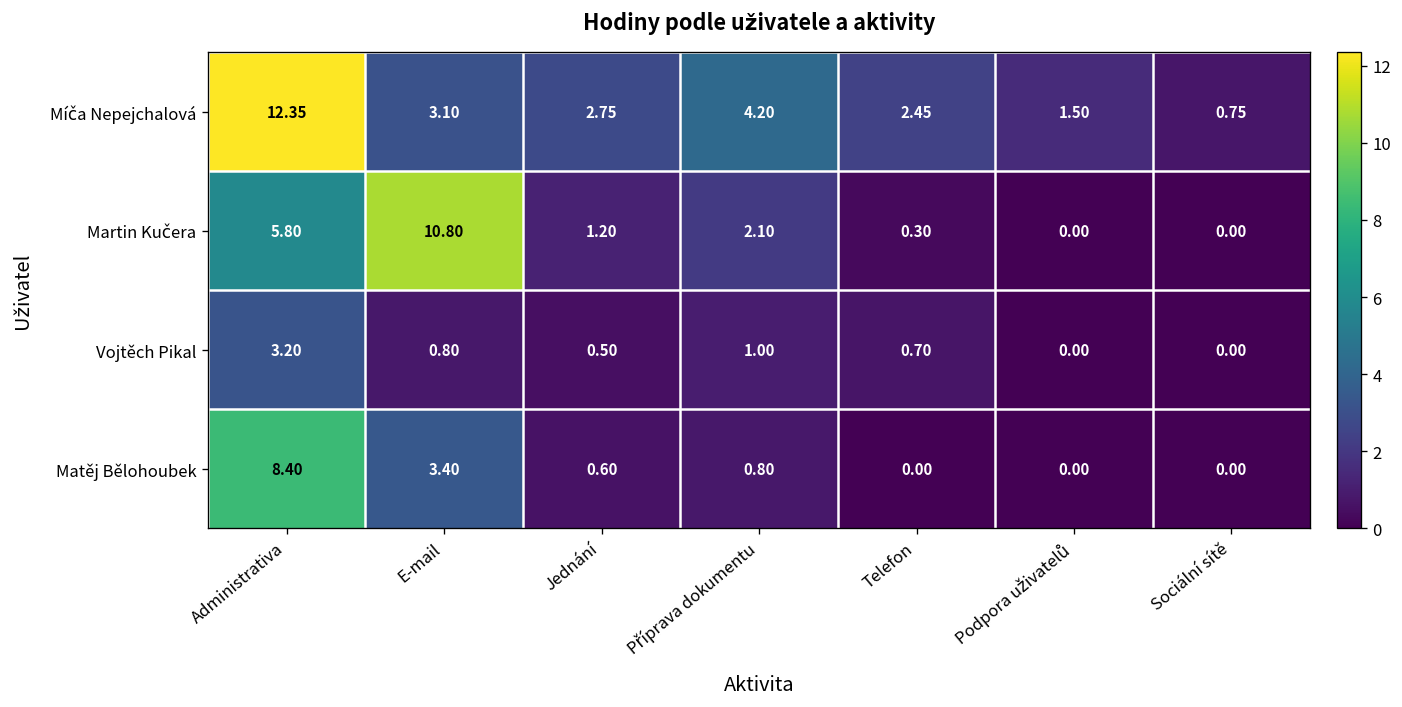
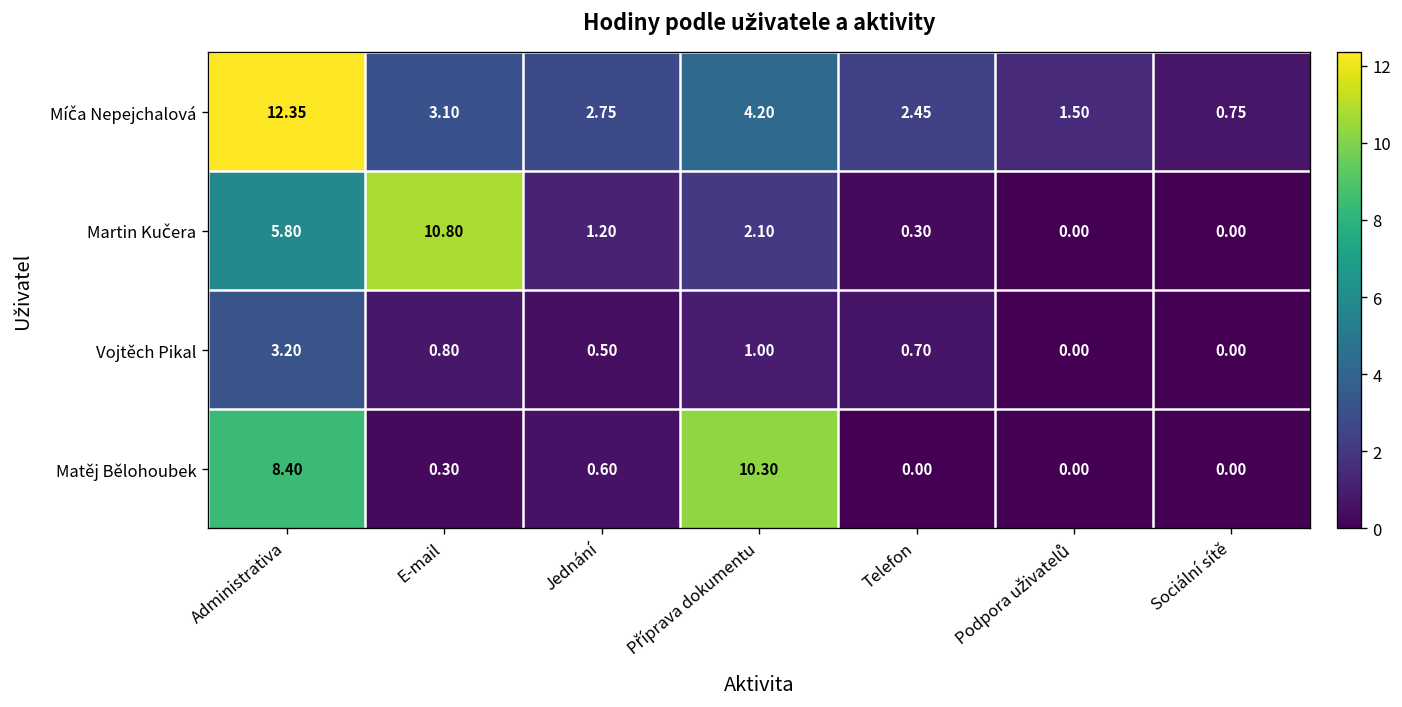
  {
    "Míča Nepejchalová": {
      "Administrativa": 12.35,
      "E-mail": 3.10,
      "Jednání": 2.75,
      "Příprava dokumentu": 4.20,
      "Telefon": 2.45,
      "Podpora uživatelů": 1.50,
      "Sociální sítě": 0.75
    },
    "Martin Kučera": {
      "Administrativa": 5.80,
      "E-mail": 10.80,
      "Jednání": 1.20,
      "Příprava dokumentu": 2.10,
      "Telefon": 0.30,
      "Podpora uživatelů": 0.00,
      "Sociální sítě": 0.00
    },
    "Vojtěch Pikal": {
      "Administrativa": 3.20,
      "E-mail": 0.80,
      "Jednání": 0.50,
      "Příprava dokumentu": 1.00,
      "Telefon": 0.70,
      "Podpora uživatelů": 0.00,
      "Sociální sítě": 0.00
    },
    "Matěj Bělohoubek": {
      "Administrativa": 8.40,
-     "E-mail": 3.40,
+     "E-mail": 0.30,
      "Jednání": 0.60,
-     "Příprava dokumentu": 0.80,
+     "Příprava dokumentu": 10.30,
      "Telefon": 0.00,
      "Podpora uživatelů": 0.00,
      "Sociální sítě": 0.00
    }
  }
